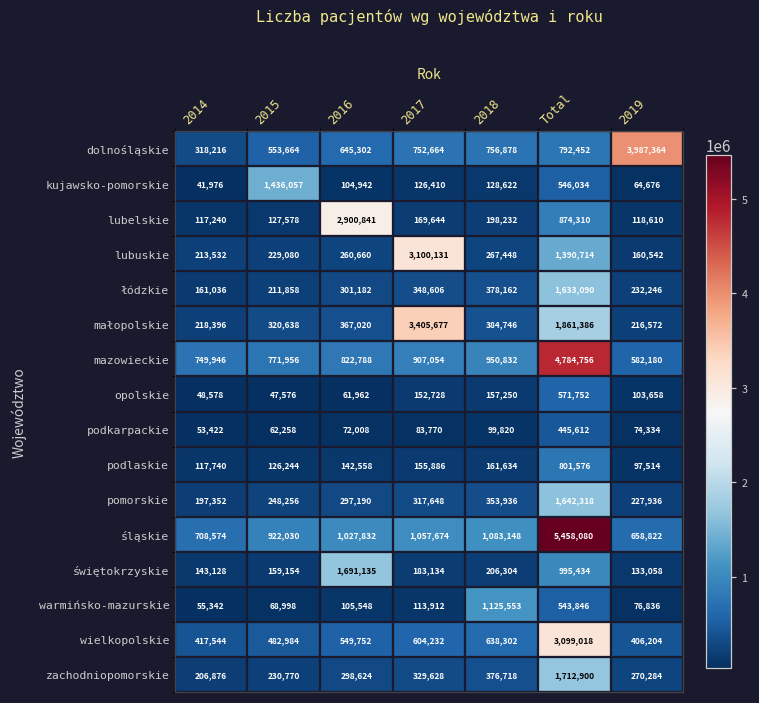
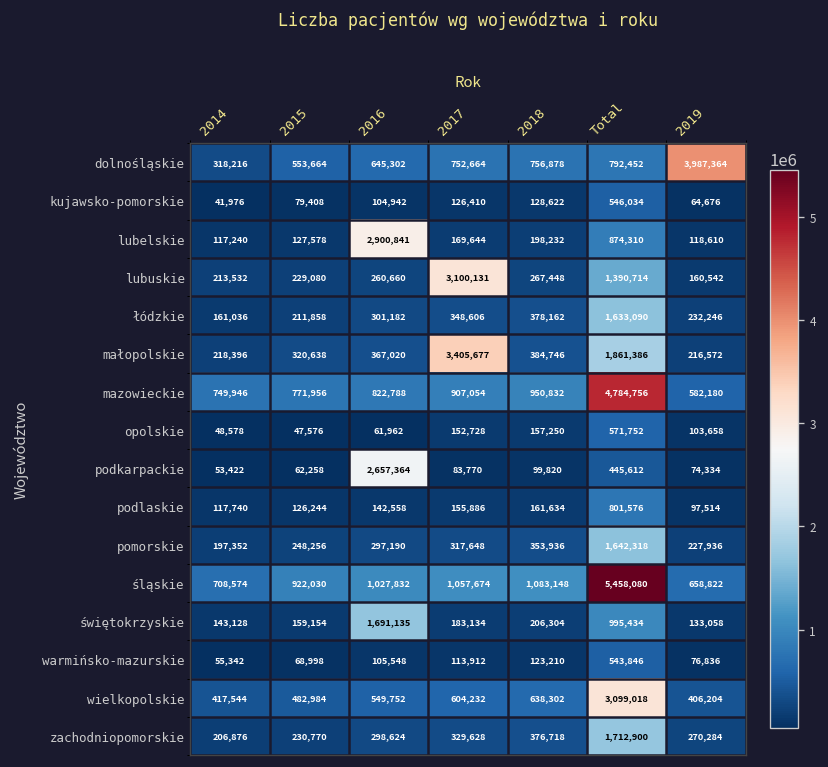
  {
    "dolnośląskie": {
      "2014": "318,216",
      "2015": "553,664",
      "2016": "645,302",
      "2017": "752,664",
      "2018": "756,878",
      "Total": "792,452",
      "2019": "3,987,364"
    },
    "kujawsko-pomorskie": {
      "2014": "41,976",
-     "2015": "1,436,057",
+     "2015": "79,408",
      "2016": "104,942",
      "2017": "126,410",
      "2018": "128,622",
      "Total": "546,034",
      "2019": "64,676"
    },
    "lubelskie": {
      "2014": "117,240",
      "2015": "127,578",
      "2016": "2,900,841",
      "2017": "169,644",
      "2018": "198,232",
      "Total": "874,310",
      "2019": "118,610"
    },
    "lubuskie": {
      "2014": "213,532",
      "2015": "229,080",
      "2016": "260,660",
      "2017": "3,100,131",
      "2018": "267,448",
      "Total": "1,390,714",
      "2019": "160,542"
    },
    "łódzkie": {
      "2014": "161,036",
      "2015": "211,858",
      "2016": "301,182",
      "2017": "348,606",
      "2018": "378,162",
      "Total": "1,633,090",
      "2019": "232,246"
    },
    "małopolskie": {
      "2014": "218,396",
      "2015": "320,638",
      "2016": "367,020",
      "2017": "3,405,677",
      "2018": "384,746",
      "Total": "1,861,386",
      "2019": "216,572"
    },
    "mazowieckie": {
      "2014": "749,946",
      "2015": "771,956",
      "2016": "822,788",
      "2017": "907,054",
      "2018": "950,832",
      "Total": "4,784,756",
      "2019": "582,180"
    },
    "opolskie": {
      "2014": "48,578",
      "2015": "47,576",
      "2016": "61,962",
      "2017": "152,728",
      "2018": "157,250",
      "Total": "571,752",
      "2019": "103,658"
    },
    "podkarpackie": {
      "2014": "53,422",
      "2015": "62,258",
-     "2016": "72,008",
+     "2016": "2,657,364",
      "2017": "83,770",
      "2018": "99,820",
      "Total": "445,612",
      "2019": "74,334"
    },
    "podlaskie": {
      "2014": "117,740",
      "2015": "126,244",
      "2016": "142,558",
      "2017": "155,886",
      "2018": "161,634",
      "Total": "801,576",
      "2019": "97,514"
    },
    "pomorskie": {
      "2014": "197,352",
      "2015": "248,256",
      "2016": "297,190",
      "2017": "317,648",
      "2018": "353,936",
      "Total": "1,642,318",
      "2019": "227,936"
    },
    "śląskie": {
      "2014": "708,574",
      "2015": "922,030",
      "2016": "1,027,832",
      "2017": "1,057,674",
      "2018": "1,083,148",
      "Total": "5,458,080",
      "2019": "658,822"
    },
    "świętokrzyskie": {
      "2014": "143,128",
      "2015": "159,154",
      "2016": "1,691,135",
      "2017": "183,134",
      "2018": "206,304",
      "Total": "995,434",
      "2019": "133,058"
    },
    "warmińsko-mazurskie": {
      "2014": "55,342",
      "2015": "68,998",
      "2016": "105,548",
      "2017": "113,912",
-     "2018": "1,125,553",
+     "2018": "123,210",
      "Total": "543,846",
      "2019": "76,836"
    },
    "wielkopolskie": {
      "2014": "417,544",
      "2015": "482,984",
      "2016": "549,752",
      "2017": "604,232",
      "2018": "638,302",
      "Total": "3,099,018",
      "2019": "406,204"
    },
    "zachodniopomorskie": {
      "2014": "206,876",
      "2015": "230,770",
      "2016": "298,624",
      "2017": "329,628",
      "2018": "376,718",
      "Total": "1,712,900",
      "2019": "270,284"
    }
  }
